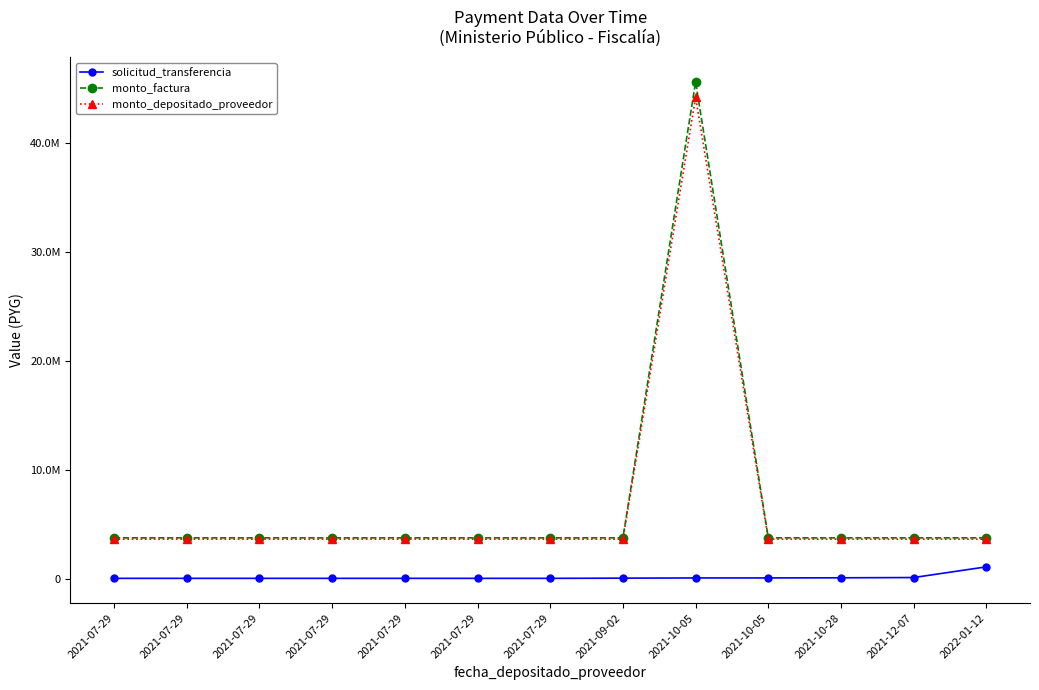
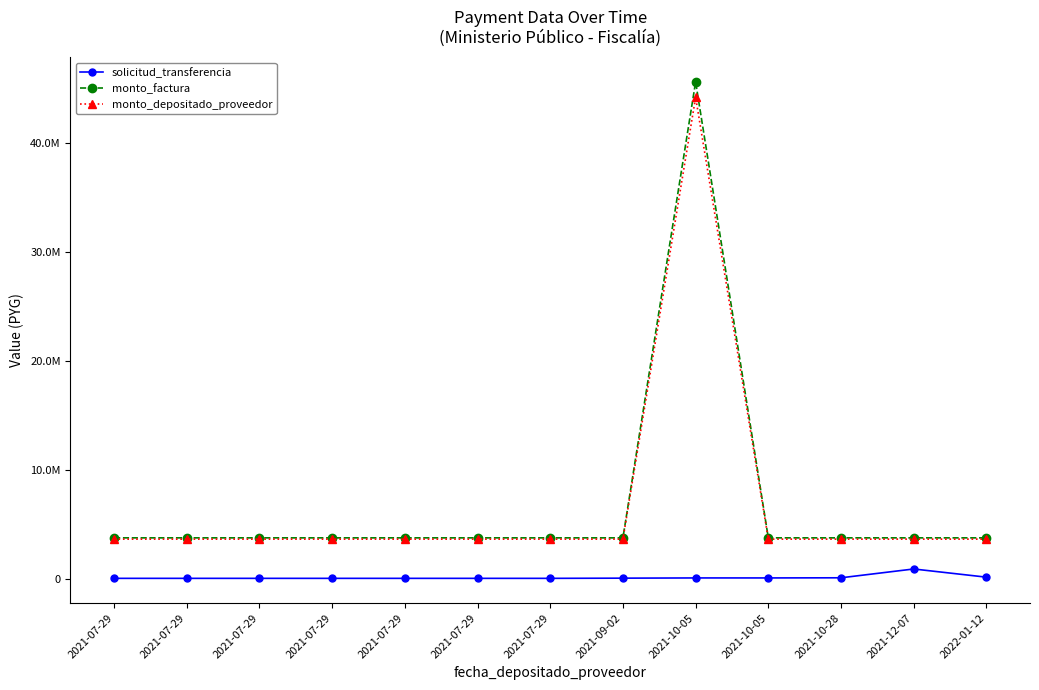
  {
    "solicitud_transferencia": {
      "2021-09-02": 100000,
      "2021-10-28": 100000,
-     "2021-12-07": 200000,
-     "2022-01-12": 1100000
+     "2021-12-07": 900000,
+     "2022-01-12": 200000
    }
  }
